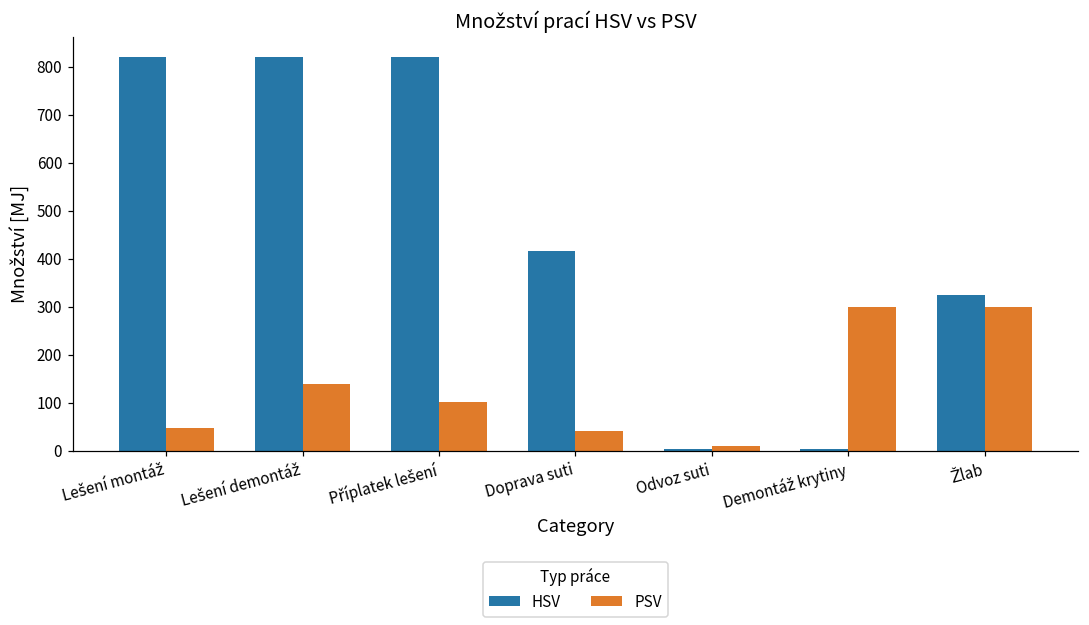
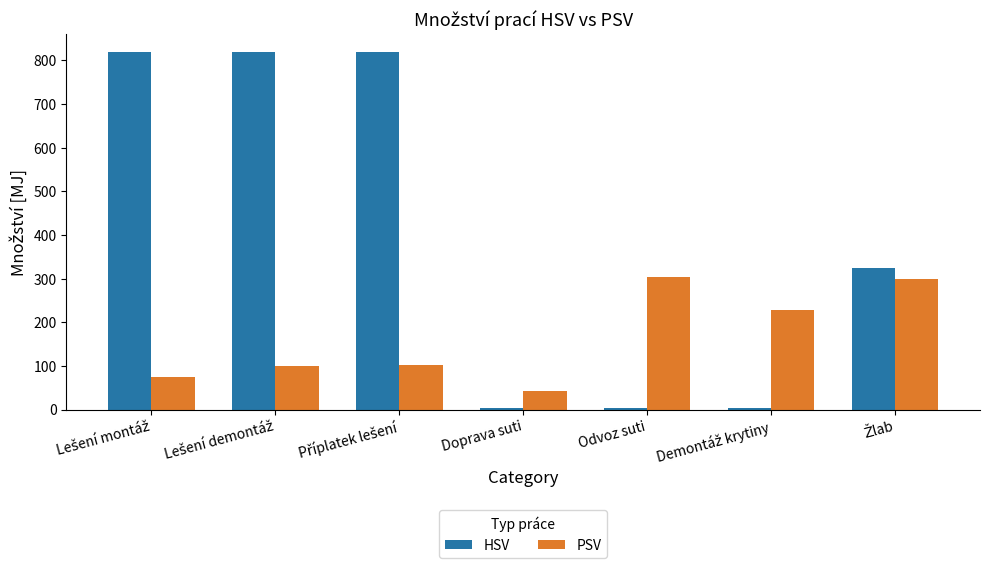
  {
    "HSV": {
      "Lešení montáž": 820,
      "Lešení demontáž": 820,
      "Příplatek lešení": 820,
-     "Doprava suti": 420,
+     "Doprava suti": 0,
      "Žlab": 320
    },
    "PSV": {
-     "Lešení montáž": 50,
-     "Lešení demontáž": 140,
+     "Lešení montáž": 80,
+     "Lešení demontáž": 100,
      "Příplatek lešení": 100,
      "Doprava suti": 40,
-     "Odvoz suti": 10,
-     "Demontáž krytiny": 300,
+     "Odvoz suti": 300,
+     "Demontáž krytiny": 230,
      "Žlab": 300
    }
  }
